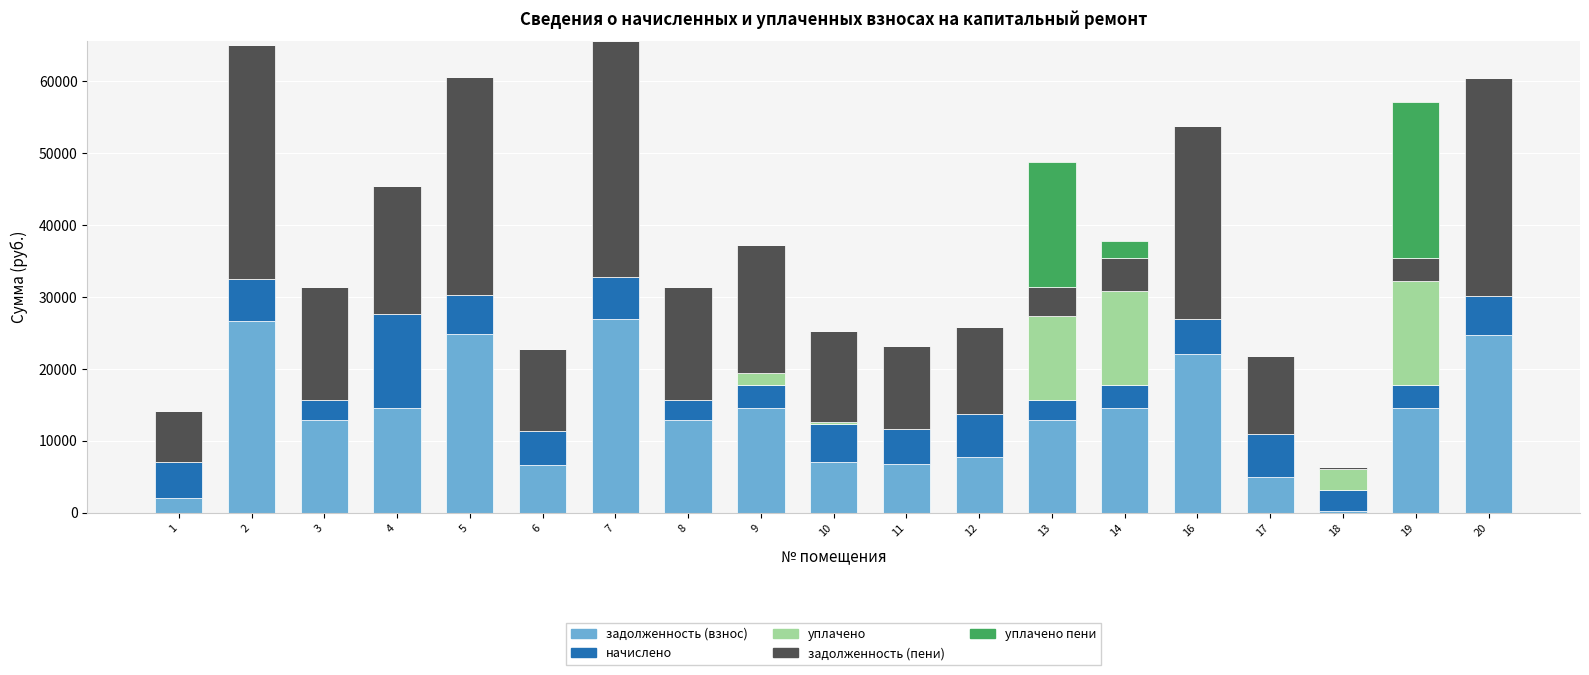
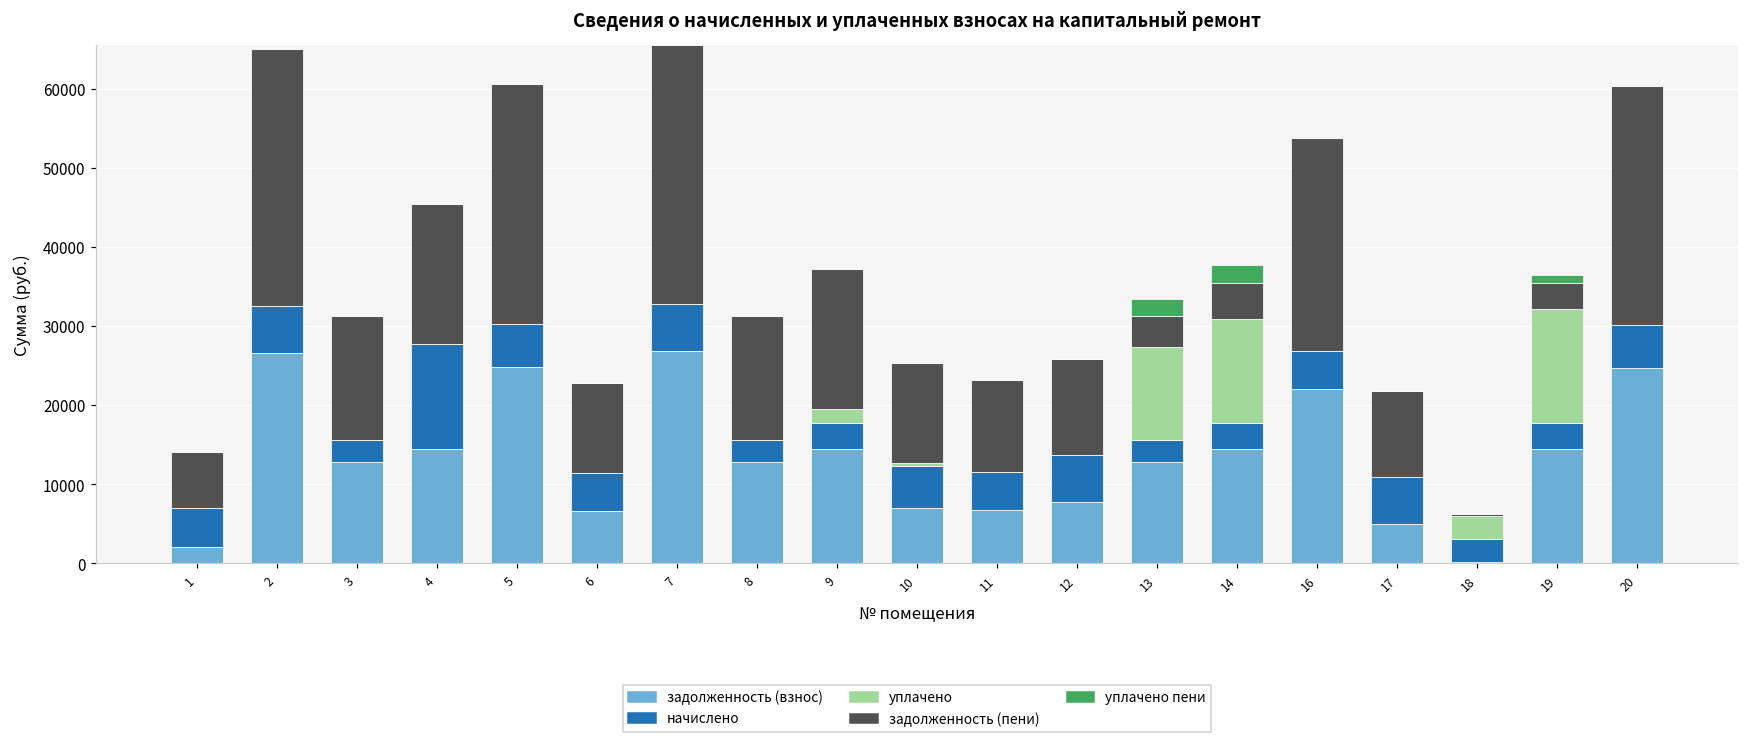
  {
    "задолженность (взнос)": {
      "1": 2000,
      "2": 27000,
      "3": 13000,
      "4": 15000,
      "5": 25000,
      "6": 7000,
      "7": 27000,
      "8": 13000,
      "9": 15000,
      "10": 7000,
      "11": 7000,
      "12": 8000,
      "13": 13000,
      "14": 15000,
      "16": 22000,
      "17": 5000,
      "19": 15000,
      "20": 25000
    },
    "начислено": {
      "1": 5000,
      "2": 6000,
      "3": 3000,
      "4": 13000,
      "5": 5000,
      "6": 5000,
      "7": 6000,
      "8": 3000,
      "9": 3000,
      "10": 5000,
      "11": 5000,
      "12": 6000,
      "13": 3000,
      "14": 3000,
      "16": 5000,
      "17": 6000,
      "18": 3000,
      "19": 3000,
      "20": 5000
    },
    "уплачено": {
      "1": 0,
      "2": 0,
      "3": 0,
      "4": 0,
      "5": 0,
      "6": 0,
      "7": 0,
      "8": 0,
      "9": 2000,
      "11": 0,
      "12": 0,
      "13": 12000,
      "14": 13000,
      "16": 0,
      "17": 0,
      "18": 3000,
      "19": 15000,
      "20": 0
    },
    "задолженность (пени)": {
      "1": 7000,
      "2": 33000,
      "3": 16000,
      "4": 18000,
      "5": 30000,
      "6": 11000,
      "7": 33000,
      "8": 16000,
      "9": 18000,
      "10": 13000,
      "11": 12000,
      "12": 12000,
      "13": 4000,
      "14": 5000,
      "16": 27000,
      "17": 11000,
      "19": 3000,
      "20": 30000
    },
    "уплачено пени": {
      "1": 0,
      "2": 0,
      "3": 0,
      "4": 0,
      "5": 0,
      "6": 0,
      "7": 0,
      "8": 0,
      "9": 0,
      "10": 0,
      "11": 0,
      "12": 0,
-     "13": 17000,
+     "13": 2000,
      "14": 2000,
      "16": 0,
      "17": 0,
      "18": 0,
-     "19": 22000,
+     "19": 1000,
      "20": 0
    }
  }
